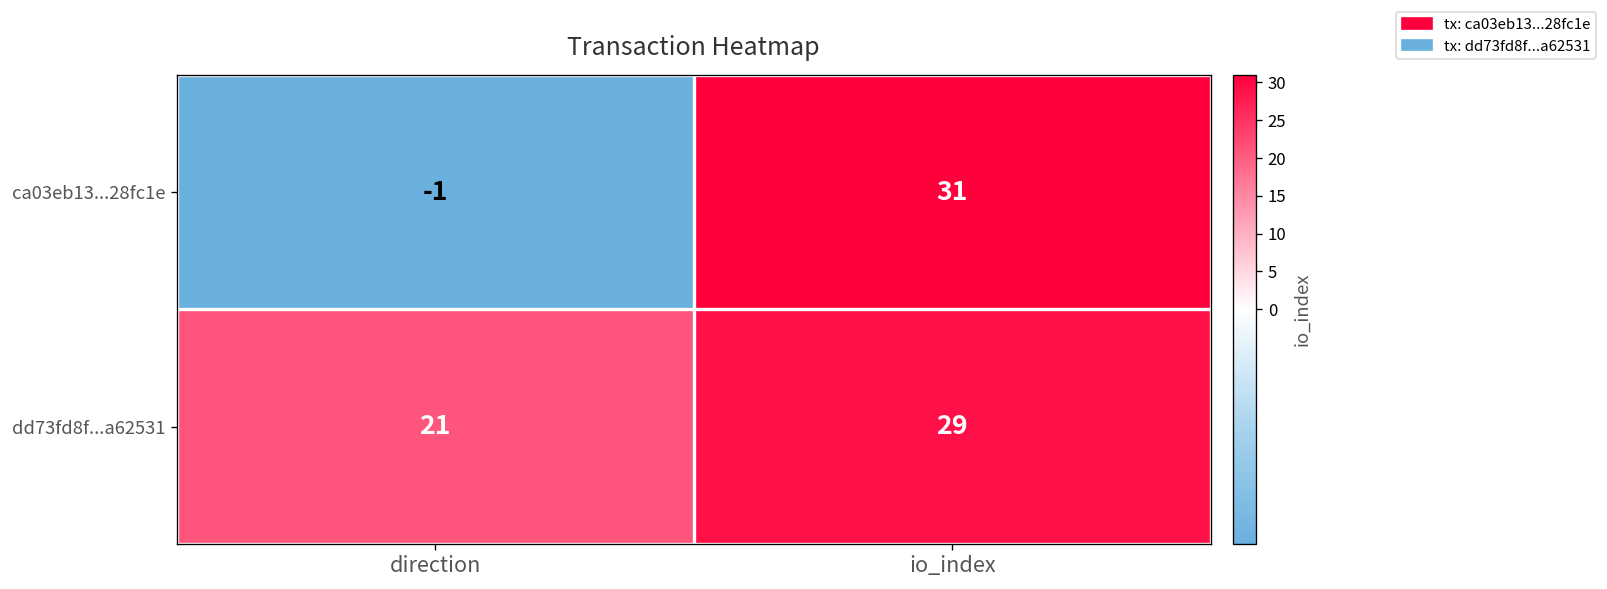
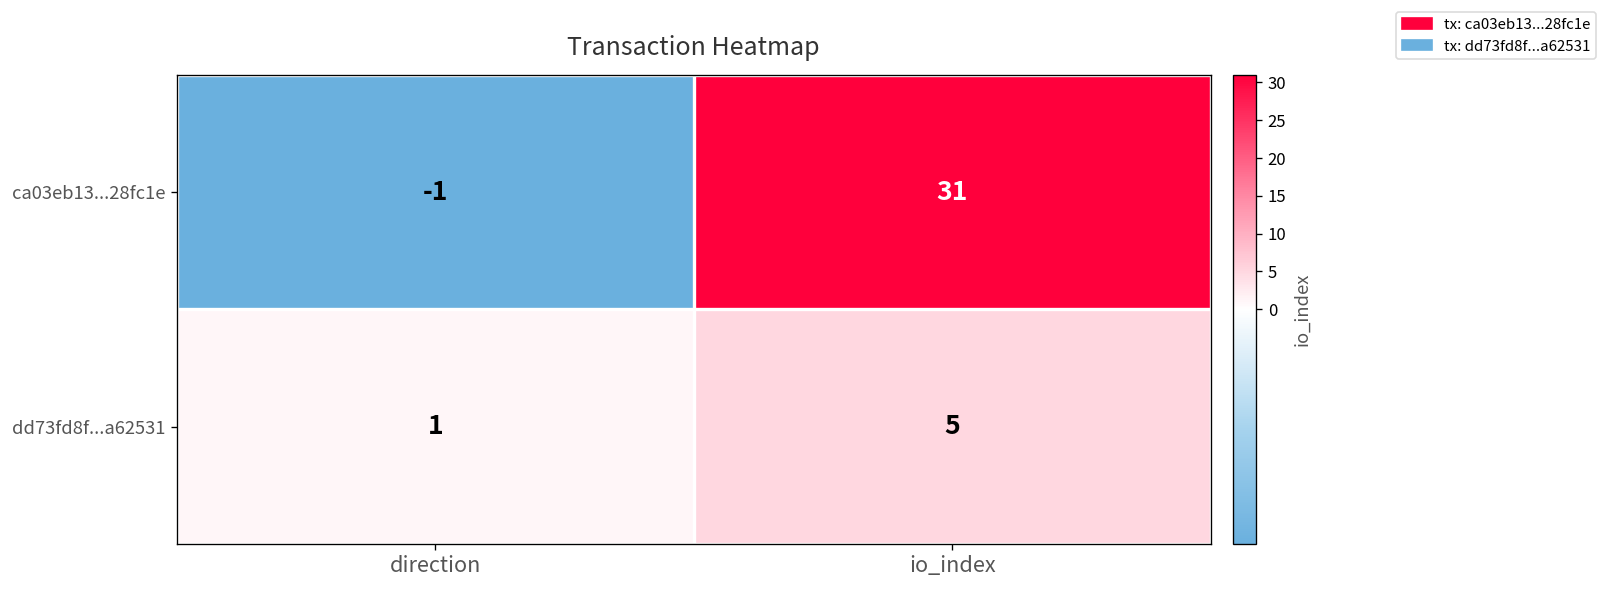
  {
    "ca03eb13...28fc1e": {
      "direction": -1,
      "io_index": 31
    },
    "dd73fd8f...a62531": {
-     "direction": 21,
-     "io_index": 29
+     "direction": 1,
+     "io_index": 5
    }
  }
